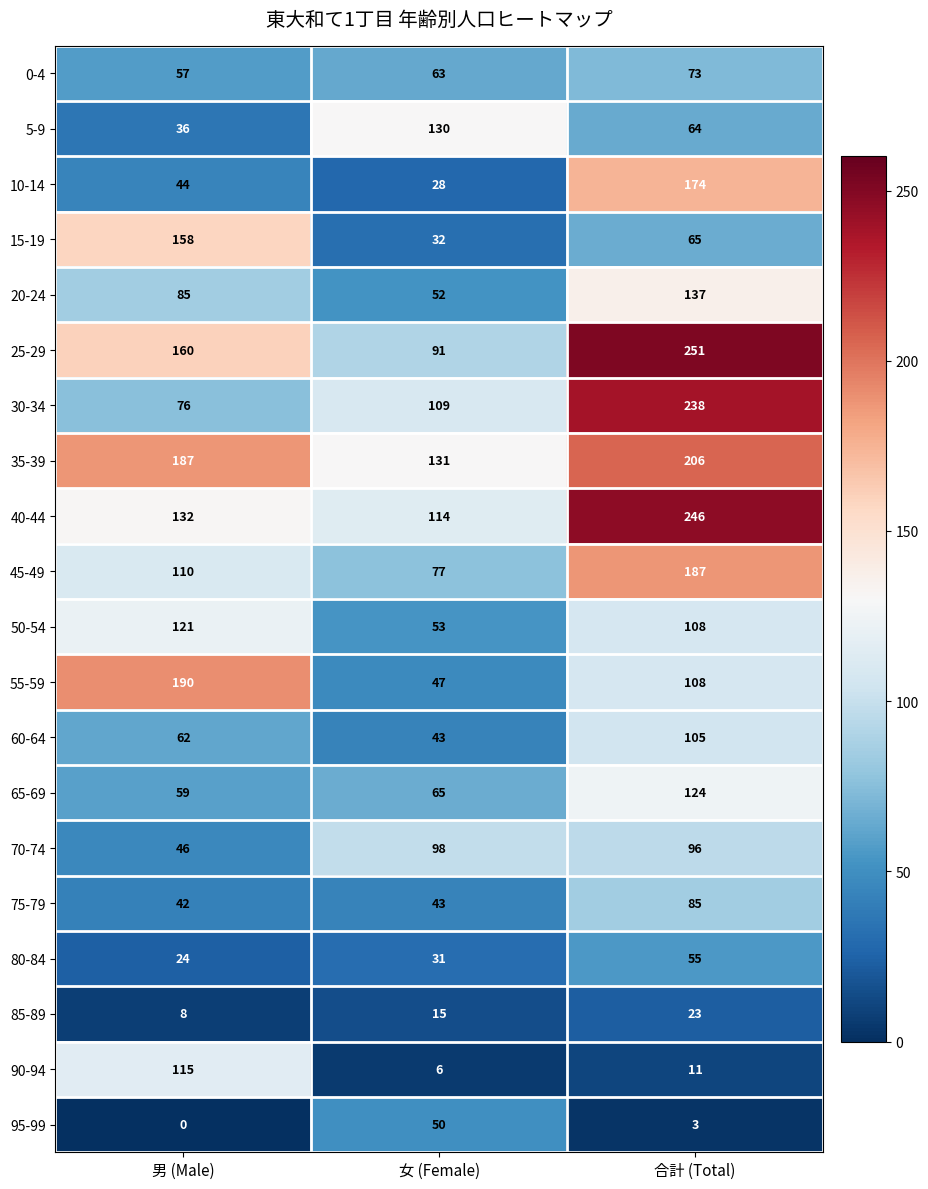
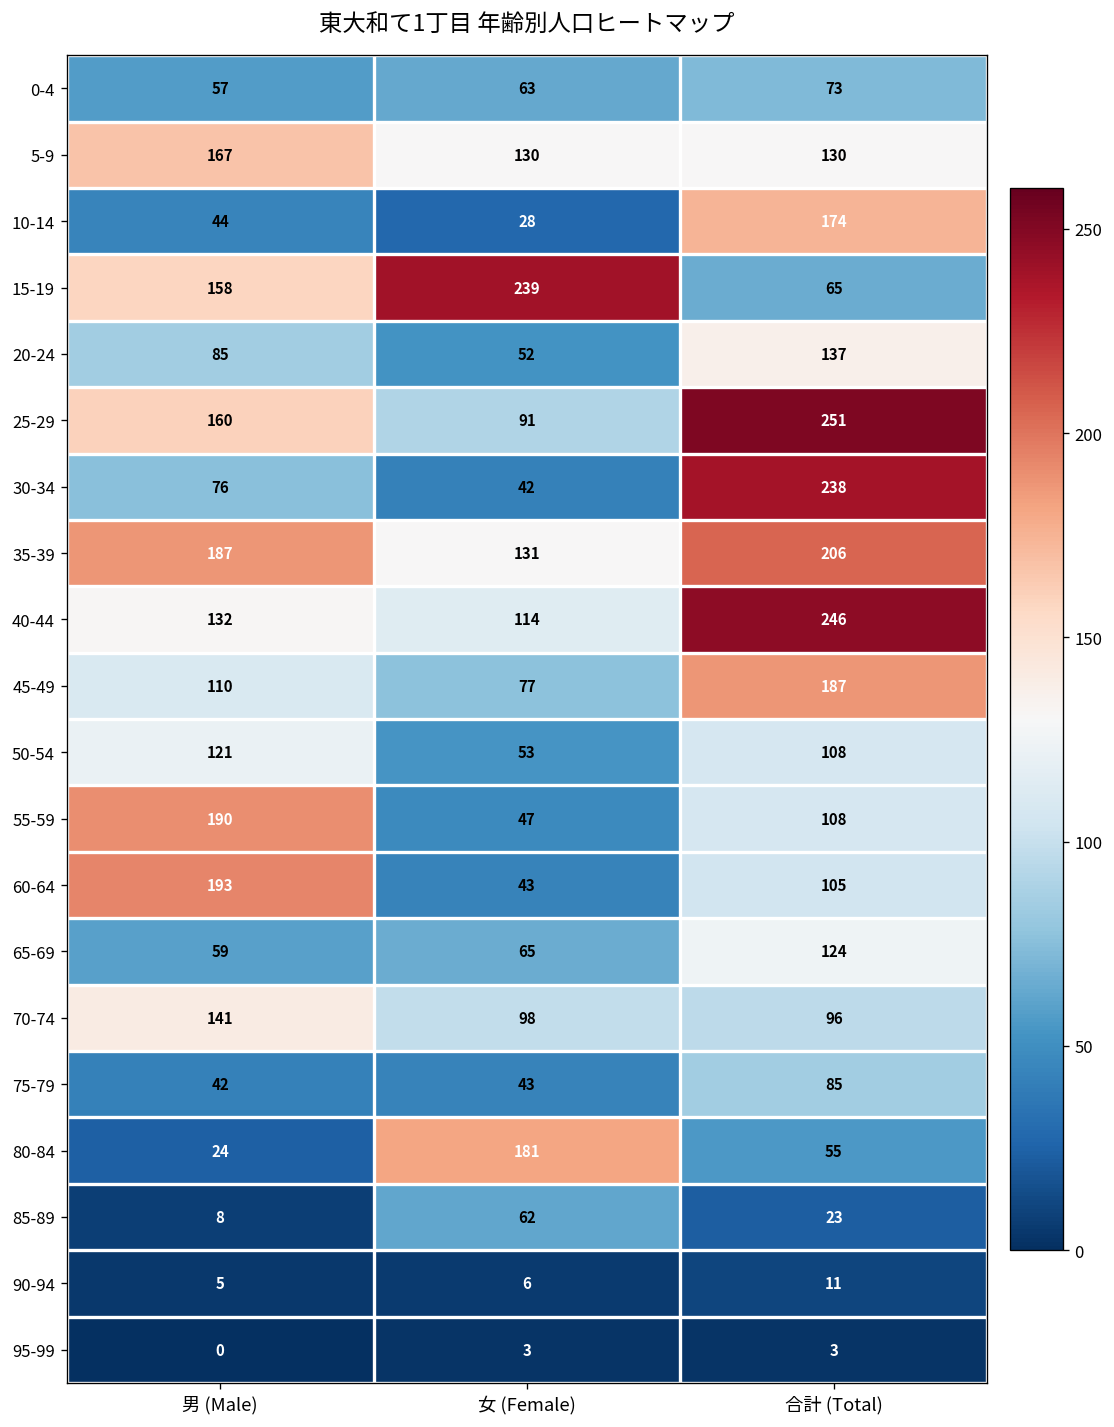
  {
    "0-4": {
      "男 (Male)": 57,
      "女 (Female)": 63,
      "合計 (Total)": 73
    },
    "5-9": {
-     "男 (Male)": 36,
+     "男 (Male)": 167,
      "女 (Female)": 130,
-     "合計 (Total)": 64
+     "合計 (Total)": 130
    },
    "10-14": {
      "男 (Male)": 44,
      "女 (Female)": 28,
      "合計 (Total)": 174
    },
    "15-19": {
      "男 (Male)": 158,
-     "女 (Female)": 32,
+     "女 (Female)": 239,
      "合計 (Total)": 65
    },
    "20-24": {
      "男 (Male)": 85,
      "女 (Female)": 52,
      "合計 (Total)": 137
    },
    "25-29": {
      "男 (Male)": 160,
      "女 (Female)": 91,
      "合計 (Total)": 251
    },
    "30-34": {
      "男 (Male)": 76,
-     "女 (Female)": 109,
+     "女 (Female)": 42,
      "合計 (Total)": 238
    },
    "35-39": {
      "男 (Male)": 187,
      "女 (Female)": 131,
      "合計 (Total)": 206
    },
    "40-44": {
      "男 (Male)": 132,
      "女 (Female)": 114,
      "合計 (Total)": 246
    },
    "45-49": {
      "男 (Male)": 110,
      "女 (Female)": 77,
      "合計 (Total)": 187
    },
    "50-54": {
      "男 (Male)": 121,
      "女 (Female)": 53,
      "合計 (Total)": 108
    },
    "55-59": {
      "男 (Male)": 190,
      "女 (Female)": 47,
      "合計 (Total)": 108
    },
    "60-64": {
-     "男 (Male)": 62,
+     "男 (Male)": 193,
      "女 (Female)": 43,
      "合計 (Total)": 105
    },
    "65-69": {
      "男 (Male)": 59,
      "女 (Female)": 65,
      "合計 (Total)": 124
    },
    "70-74": {
-     "男 (Male)": 46,
+     "男 (Male)": 141,
      "女 (Female)": 98,
      "合計 (Total)": 96
    },
    "75-79": {
      "男 (Male)": 42,
      "女 (Female)": 43,
      "合計 (Total)": 85
    },
    "80-84": {
      "男 (Male)": 24,
-     "女 (Female)": 31,
+     "女 (Female)": 181,
      "合計 (Total)": 55
    },
    "85-89": {
      "男 (Male)": 8,
-     "女 (Female)": 15,
+     "女 (Female)": 62,
      "合計 (Total)": 23
    },
    "90-94": {
-     "男 (Male)": 115,
+     "男 (Male)": 5,
      "女 (Female)": 6,
      "合計 (Total)": 11
    },
    "95-99": {
      "男 (Male)": 0,
-     "女 (Female)": 50,
+     "女 (Female)": 3,
      "合計 (Total)": 3
    }
  }
